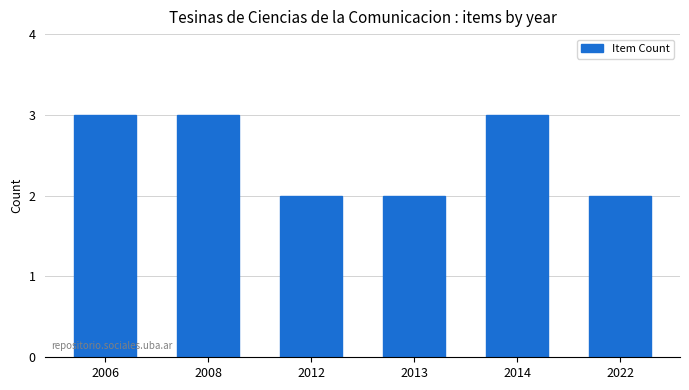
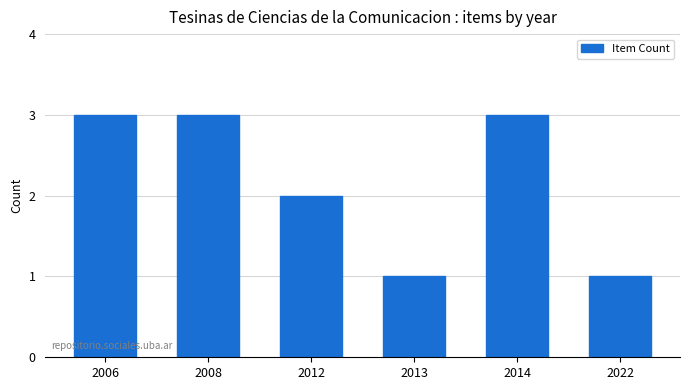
  {
    "2006": 3,
    "2008": 3,
    "2012": 2,
-   "2013": 2,
+   "2013": 1,
    "2014": 3,
-   "2022": 2
+   "2022": 1
  }
